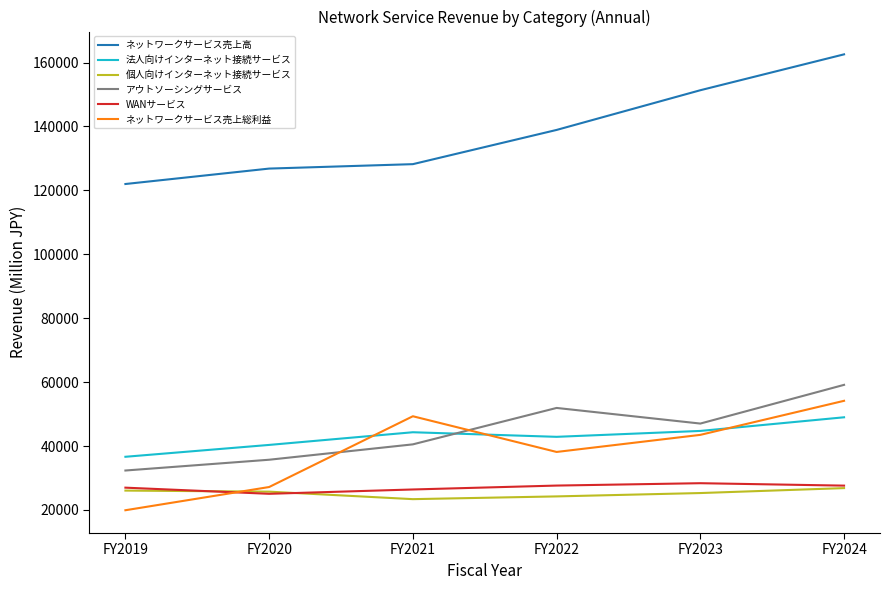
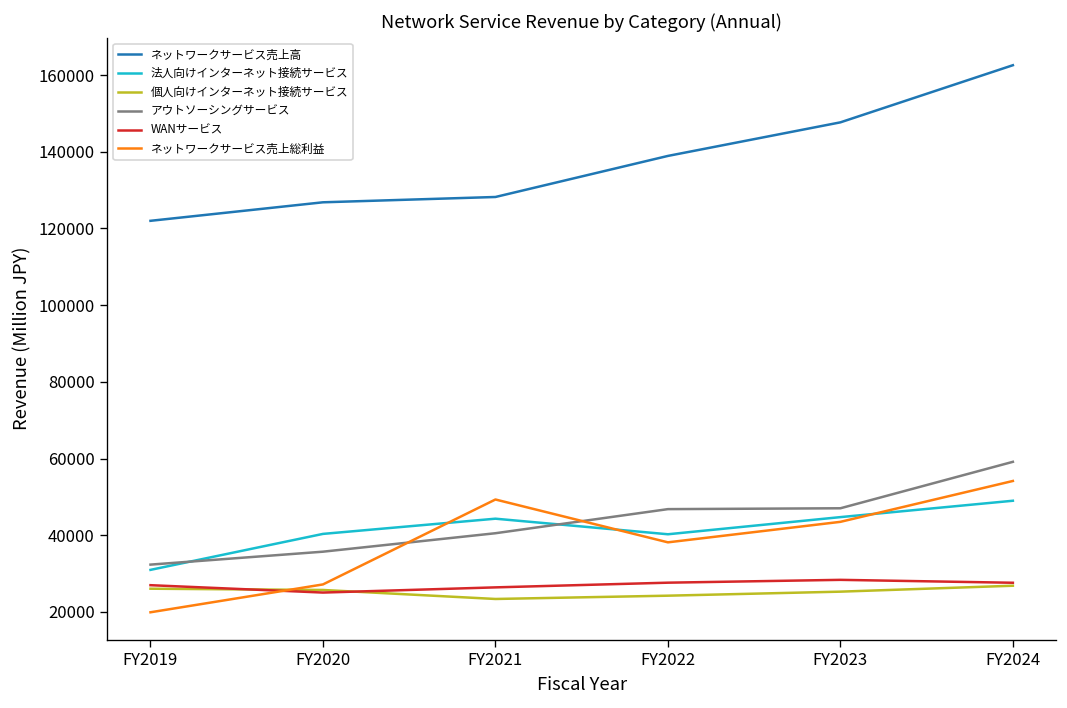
  {
    "ネットワークサービス売上高": {
      "FY2019": 122000,
      "FY2020": 127000,
      "FY2021": 128000,
      "FY2022": 139000,
-     "FY2023": 151000,
+     "FY2023": 148000,
      "FY2024": 163000
    },
    "法人向けインターネット接続サービス": {
-     "FY2019": 37000,
+     "FY2019": 31000,
      "FY2020": 40000,
      "FY2021": 44000,
-     "FY2022": 43000,
+     "FY2022": 40000,
      "FY2023": 45000,
      "FY2024": 49000
    },
    "個人向けインターネット接続サービス": {
      "FY2019": 26000,
      "FY2021": 23000,
      "FY2022": 24000,
      "FY2023": 25000
    },
    "アウトソーシングサービス": {
      "FY2019": 32000,
      "FY2020": 36000,
      "FY2021": 41000,
-     "FY2022": 52000,
+     "FY2022": 47000,
      "FY2023": 47000,
      "FY2024": 59000
    },
    "WANサービス": {
      "FY2019": 27000,
      "FY2021": 26000,
      "FY2022": 28000,
      "FY2023": 28000
    },
    "ネットワークサービス売上総利益": {
      "FY2019": 20000,
      "FY2020": 27000,
      "FY2021": 49000,
      "FY2022": 38000,
      "FY2023": 43000,
      "FY2024": 54000
    }
  }
